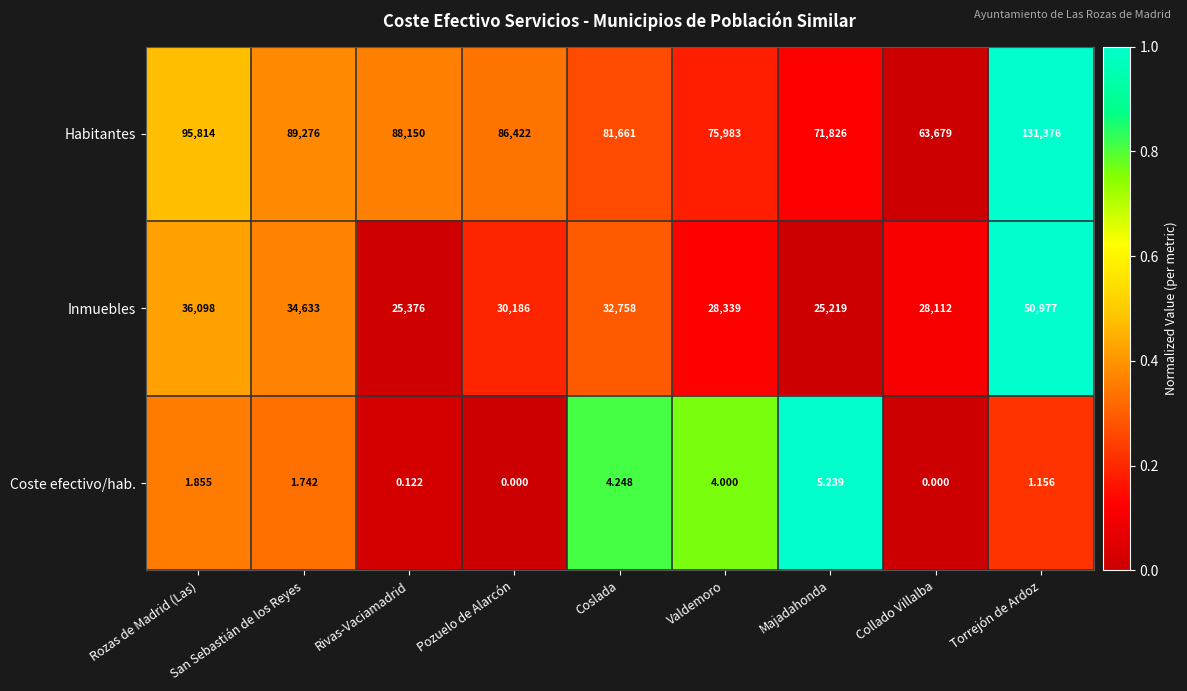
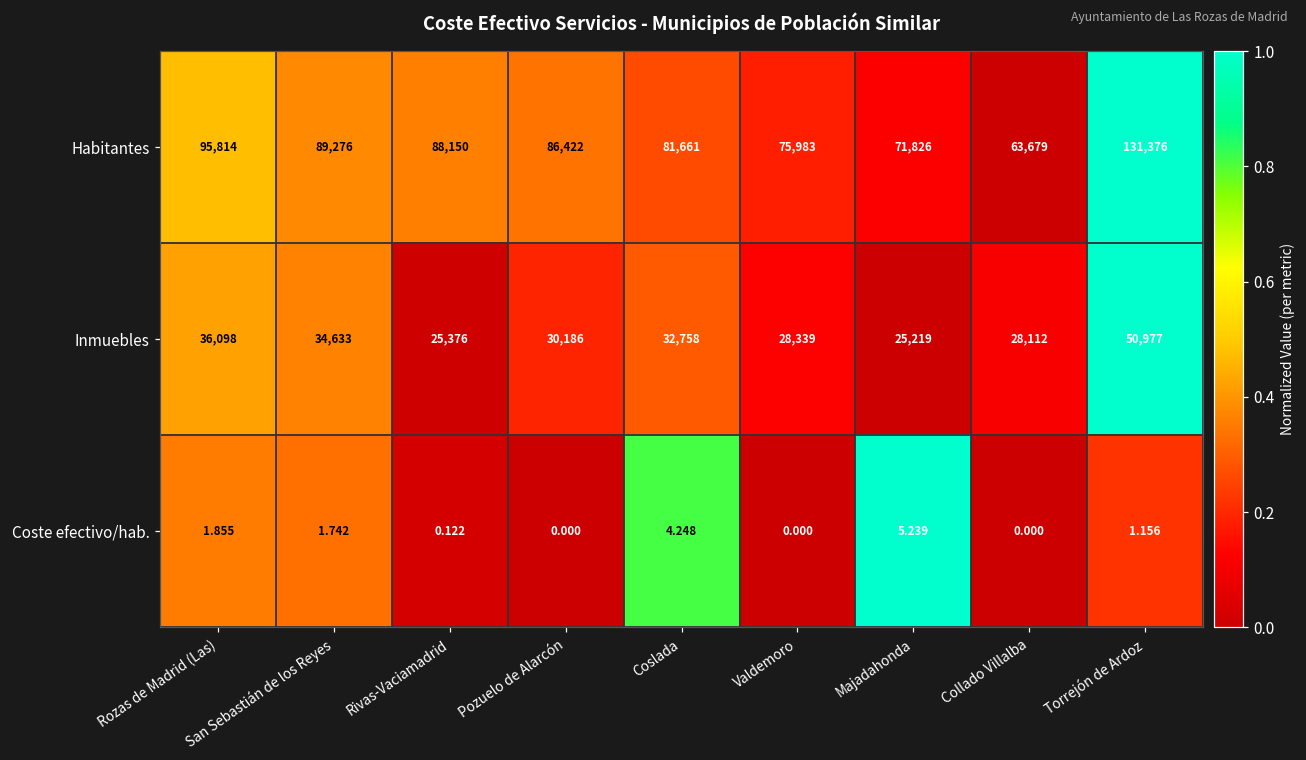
  {
    "Habitantes": {
      "Rozas de Madrid (Las)": "95,814",
      "San Sebastián de los Reyes": "89,276",
      "Rivas-Vaciamadrid": "88,150",
      "Pozuelo de Alarcón": "86,422",
      "Coslada": "81,661",
      "Valdemoro": "75,983",
      "Majadahonda": "71,826",
      "Collado Villalba": "63,679",
      "Torrejón de Ardoz": "131,376"
    },
    "Inmuebles": {
      "Rozas de Madrid (Las)": "36,098",
      "San Sebastián de los Reyes": "34,633",
      "Rivas-Vaciamadrid": "25,376",
      "Pozuelo de Alarcón": "30,186",
      "Coslada": "32,758",
      "Valdemoro": "28,339",
      "Majadahonda": "25,219",
      "Collado Villalba": "28,112",
      "Torrejón de Ardoz": "50,977"
    },
    "Coste efectivo/hab.": {
      "Rozas de Madrid (Las)": "1.855",
      "San Sebastián de los Reyes": "1.742",
      "Rivas-Vaciamadrid": "0.122",
      "Pozuelo de Alarcón": "0.000",
      "Coslada": "4.248",
-     "Valdemoro": "4.000",
+     "Valdemoro": "0.000",
      "Majadahonda": "5.239",
      "Collado Villalba": "0.000",
      "Torrejón de Ardoz": "1.156"
    }
  }
